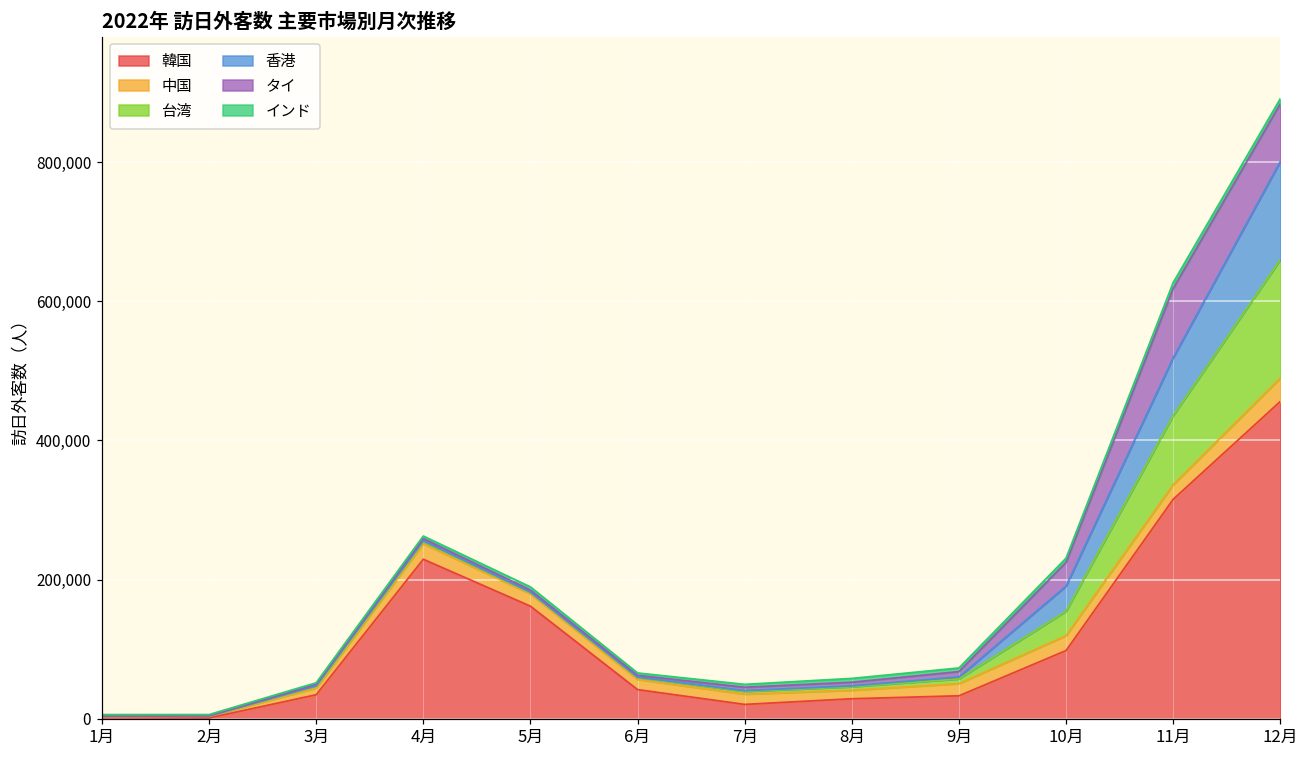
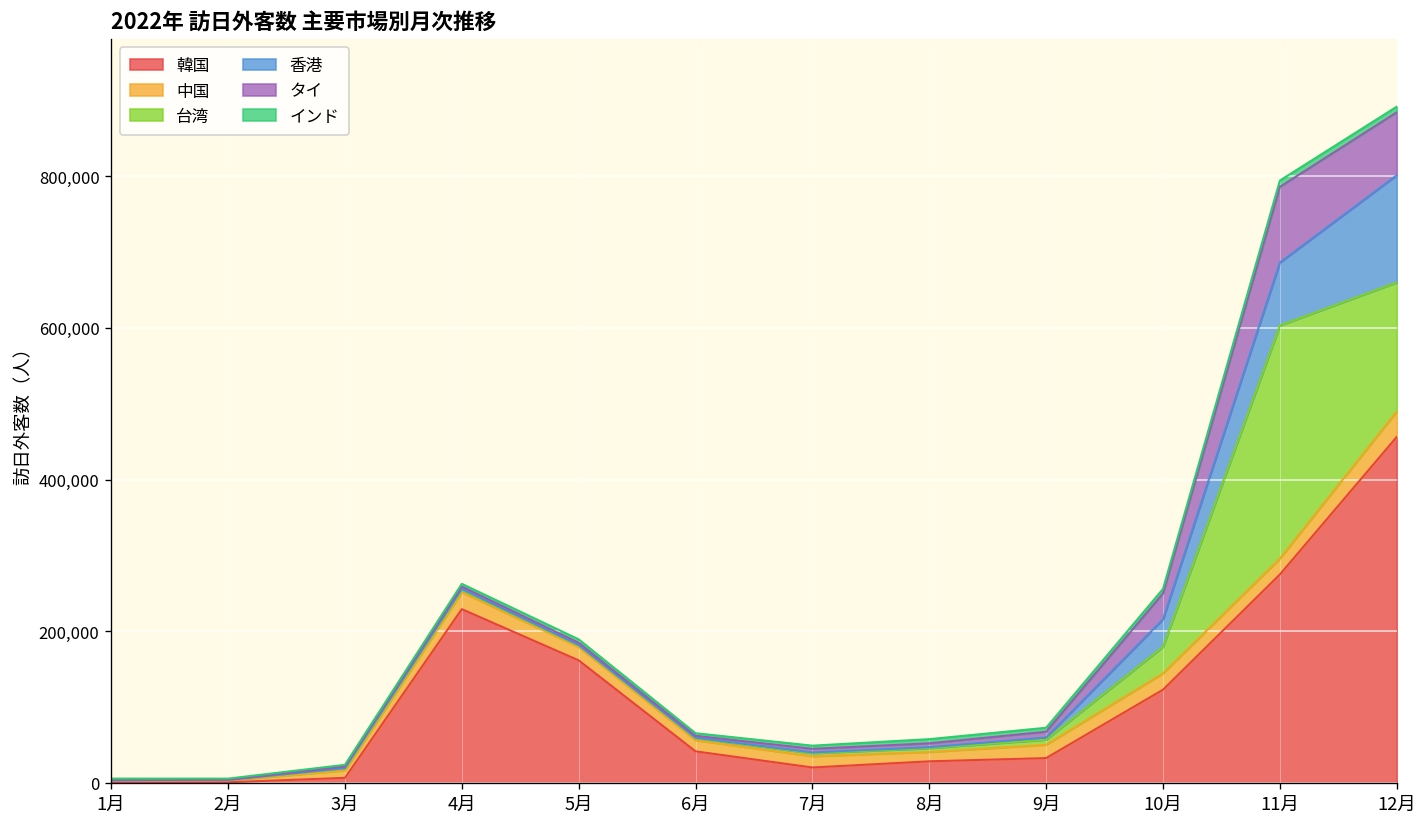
  {
    "韓国": {
-     "3月": "30,000",
+     "3月": "10,000",
      "4月": "230,000",
      "5月": "160,000",
      "6月": "40,000",
      "7月": "20,000",
      "8月": "30,000",
      "9月": "30,000",
-     "10月": "100,000",
-     "11月": "320,000",
+     "10月": "120,000",
+     "11月": "270,000",
      "12月": "460,000"
    },
    "中国": {
      "8月": "10,000",
      "9月": "20,000",
      "10月": "20,000",
      "11月": "20,000",
      "12月": "30,000"
    },
    "台湾": {
      "10月": "40,000",
-     "11月": "100,000",
+     "11月": "310,000",
      "12月": "170,000"
    },
    "香港": {
      "10月": "40,000",
      "11月": "80,000",
      "12月": "140,000"
    },
    "タイ": {
      "7月": "0",
      "8月": "10,000",
      "9月": "10,000",
      "10月": "30,000",
      "11月": "100,000",
      "12月": "80,000"
    },
    "インド": {
      "5月": "0",
      "7月": "0",
      "8月": "10,000",
      "9月": "10,000",
      "10月": "10,000",
      "11月": "10,000",
      "12月": "10,000"
    }
  }
